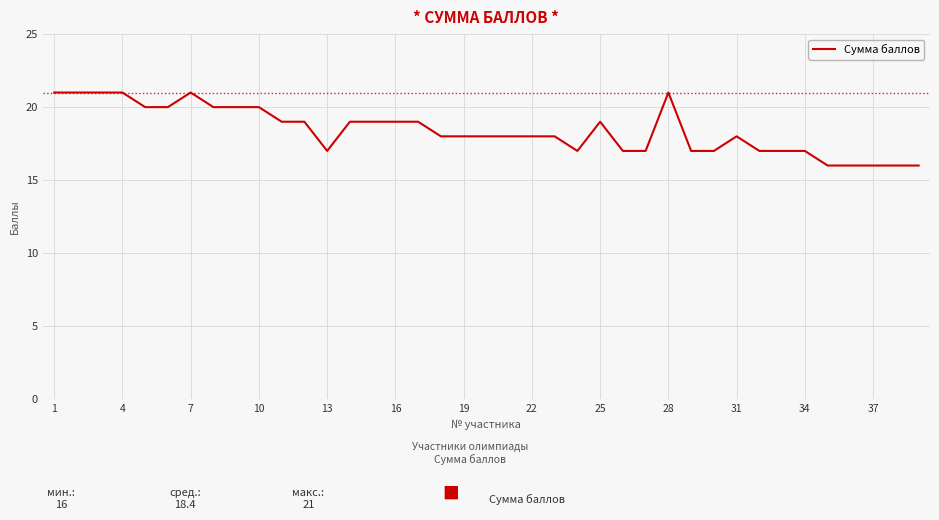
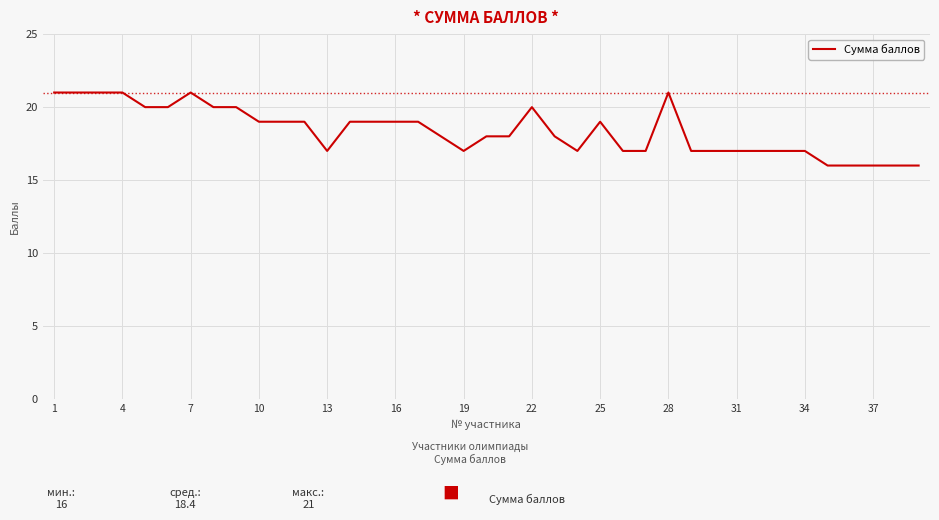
  {
    "1": 21,
    "4": 21,
    "7": 21,
-   "10": 20,
+   "10": 19,
    "13": 17,
    "16": 19,
-   "19": 18,
-   "22": 18,
+   "19": 17,
+   "22": 20,
    "25": 19,
    "28": 21,
-   "31": 18,
+   "31": 17,
    "34": 17,
    "37": 16
  }
